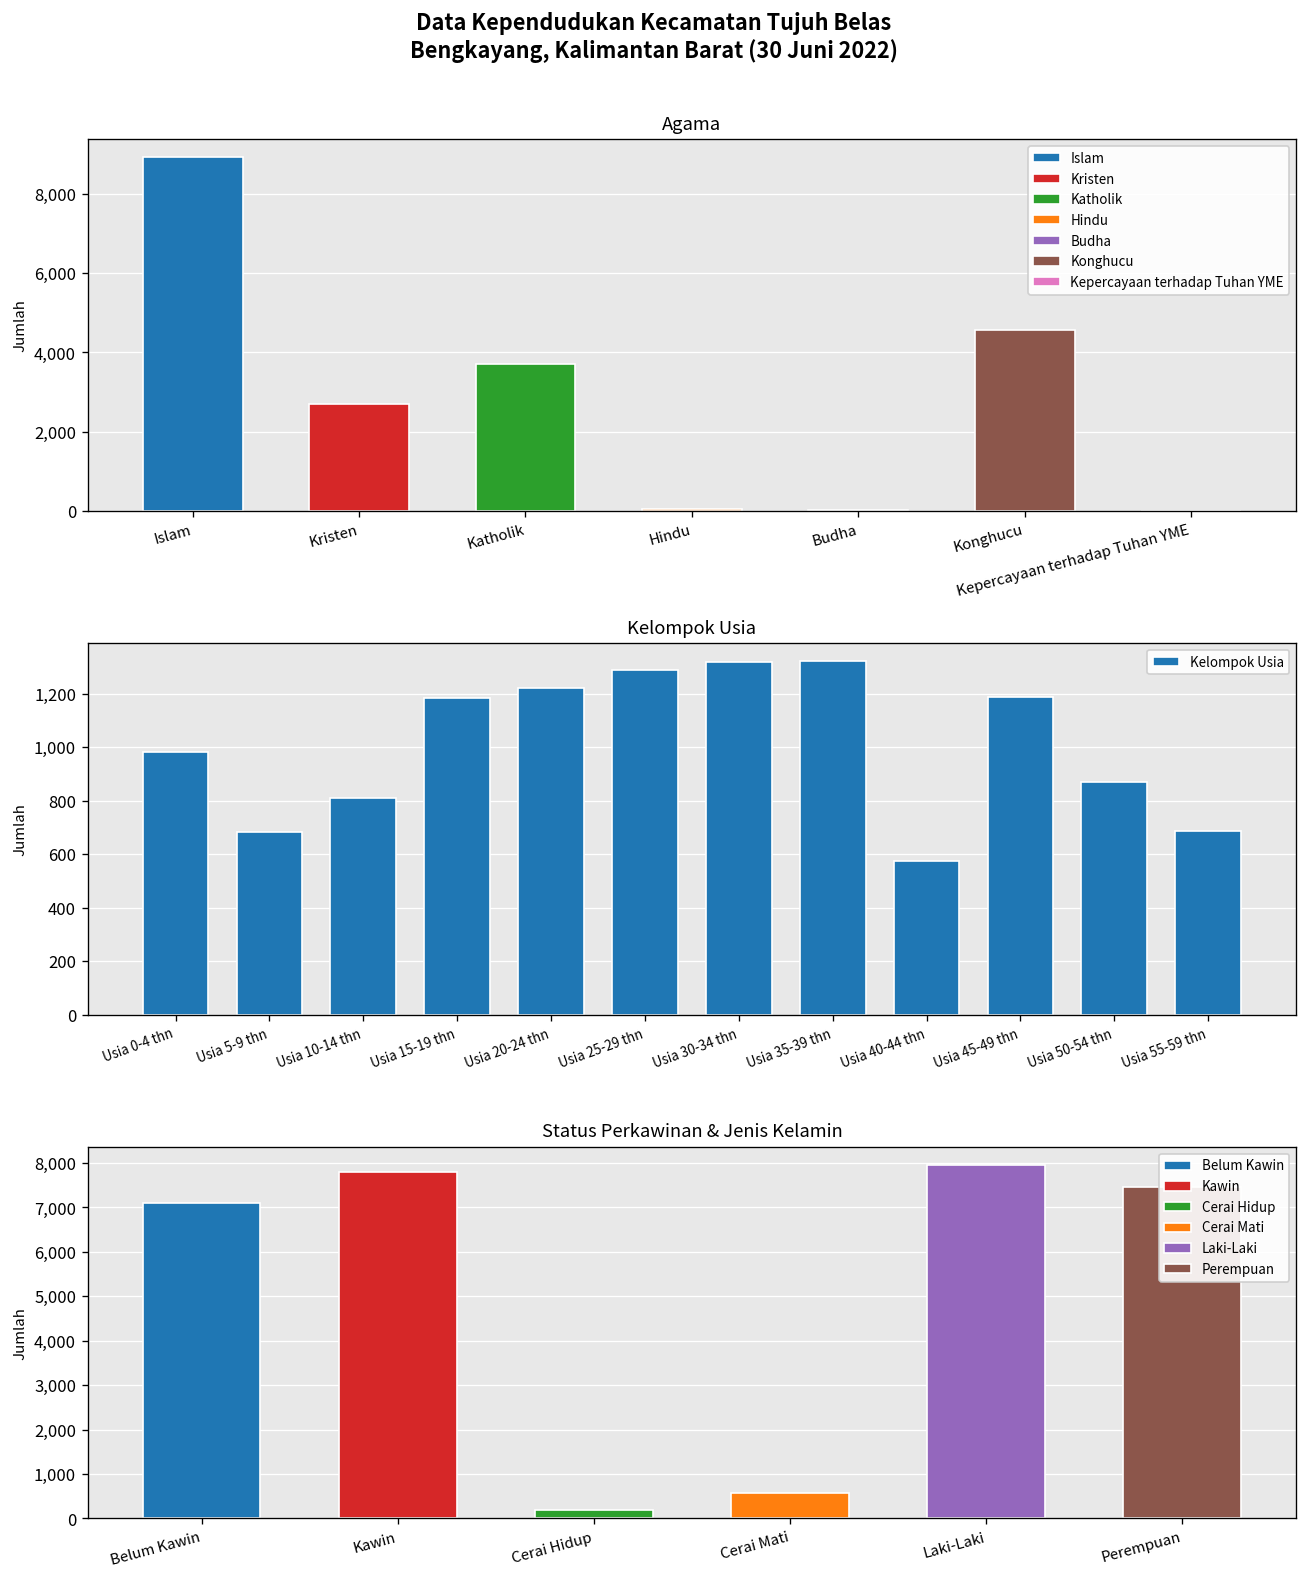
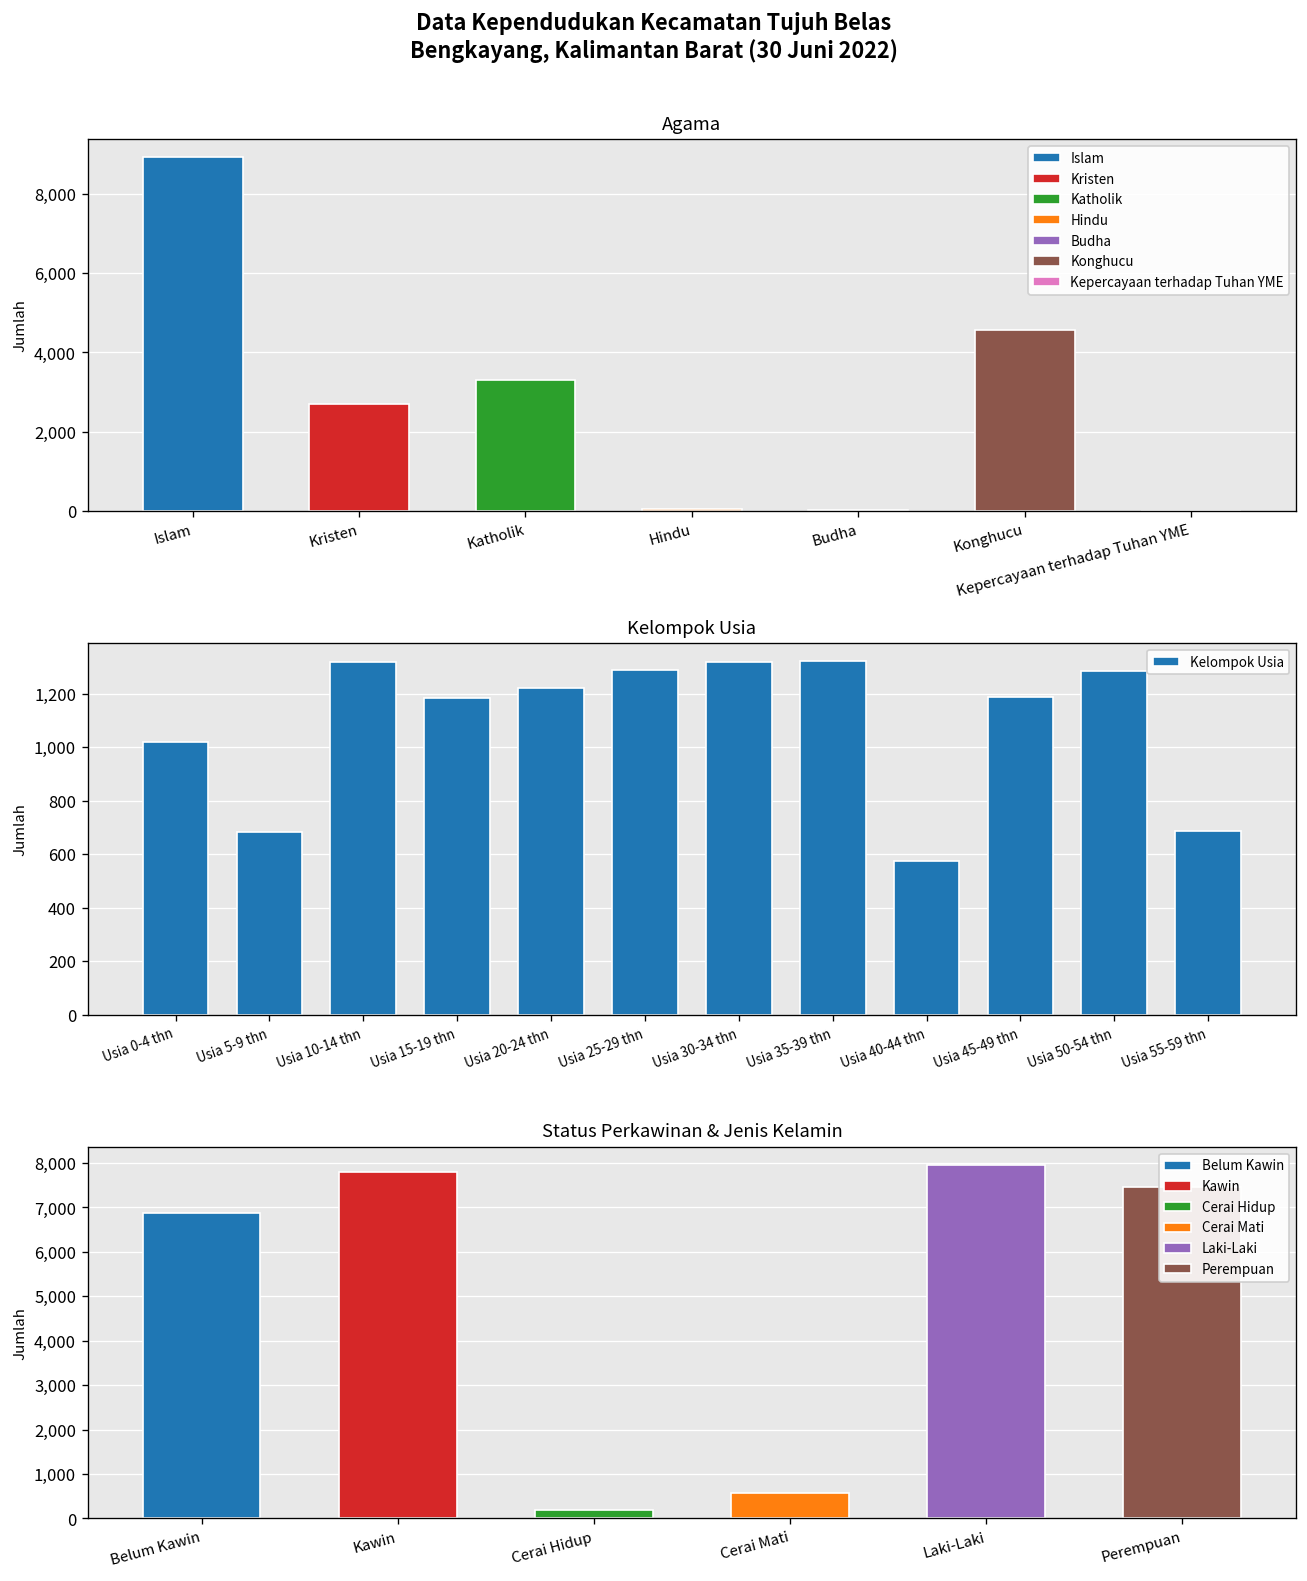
  {
    "Agama": {
      "Islam": "8,900",
      "Kristen": "2,700",
-     "Katholik": "3,700",
+     "Katholik": "3,300",
      "Konghucu": "4,600"
    },
    "Kelompok Usia": {
-     "Usia 0-4 thn": "980",
+     "Usia 0-4 thn": "1,020",
      "Usia 5-9 thn": "680",
-     "Usia 10-14 thn": "810",
+     "Usia 10-14 thn": "1,320",
      "Usia 15-19 thn": "1,180",
      "Usia 20-24 thn": "1,220",
      "Usia 25-29 thn": "1,290",
      "Usia 30-34 thn": "1,320",
      "Usia 35-39 thn": "1,320",
      "Usia 40-44 thn": "580",
      "Usia 45-49 thn": "1,190",
-     "Usia 50-54 thn": "870",
+     "Usia 50-54 thn": "1,280",
      "Usia 55-59 thn": "690"
    },
    "Status Perkawinan & Jenis Kelamin": {
-     "Belum Kawin": "7,100",
+     "Belum Kawin": "6,900",
      "Kawin": "7,800",
      "Cerai Hidup": "200",
      "Cerai Mati": "600",
      "Laki-Laki": "8,000"
    }
  }
